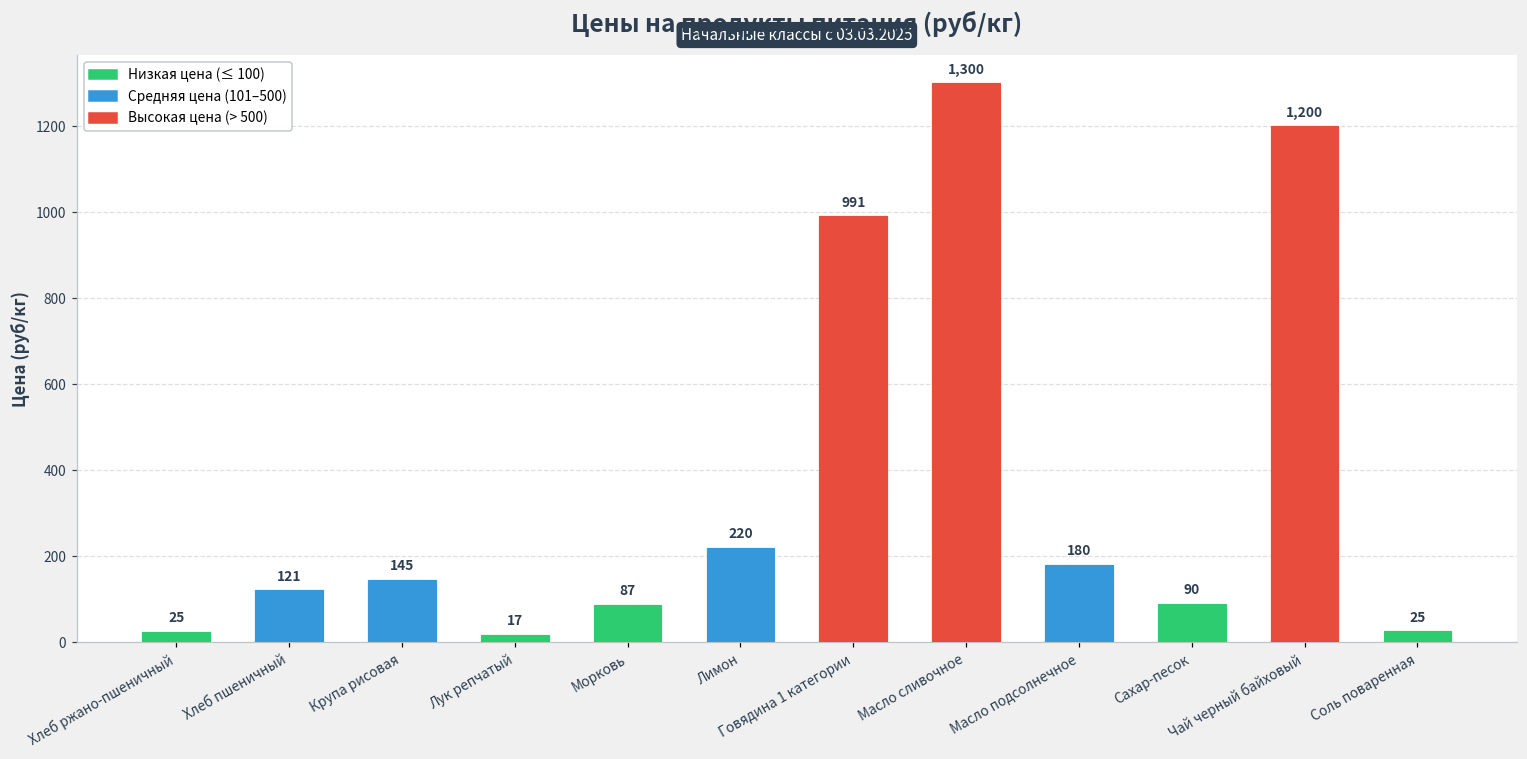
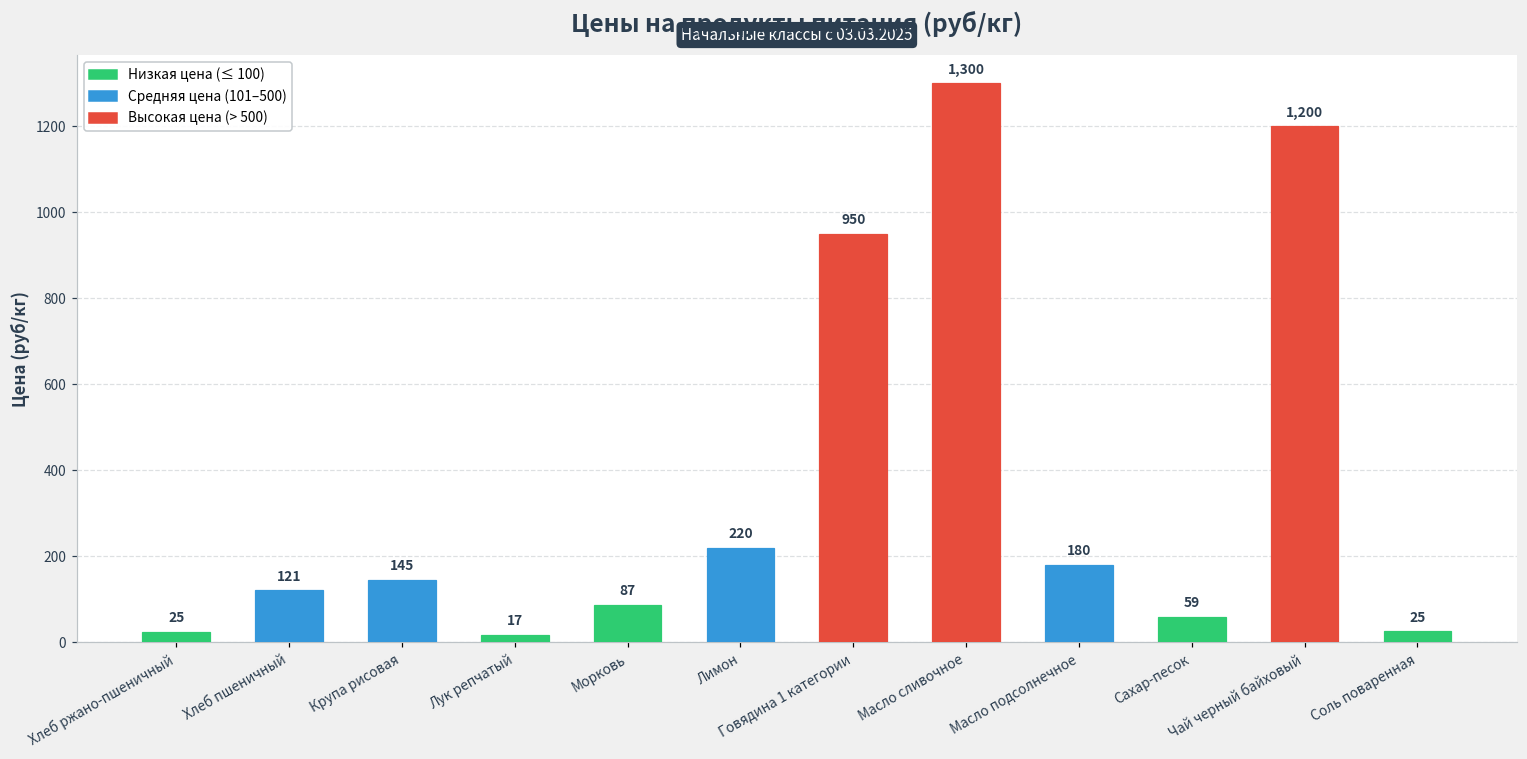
  {
    "Хлеб ржано-пшеничный": "25",
    "Хлеб пшеничный": "121",
    "Крупа рисовая": "145",
    "Лук репчатый": "17",
    "Морковь": "87",
    "Лимон": "220",
-   "Говядина 1 категории": "991",
+   "Говядина 1 категории": "950",
    "Масло сливочное": "1,300",
    "Масло подсолнечное": "180",
-   "Сахар-песок": "90",
+   "Сахар-песок": "59",
    "Чай черный байховый": "1,200",
    "Соль поваренная": "25"
  }
